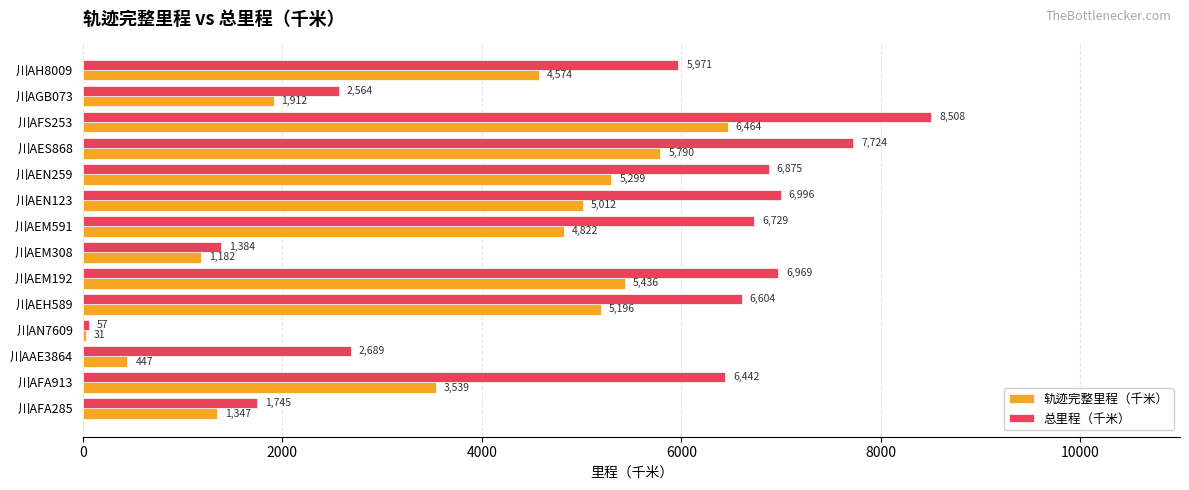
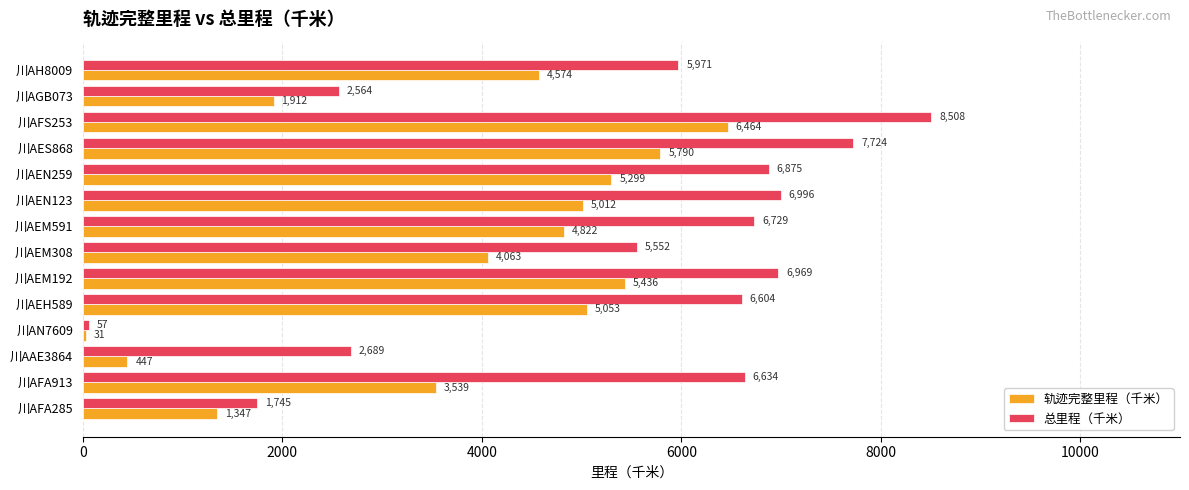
  {
    "轨迹完整里程（千米）": {
      "川AH8009": "4,574",
      "川AGB073": "1,912",
      "川AFS253": "6,464",
      "川AES868": "5,790",
      "川AEN259": "5,299",
      "川AEN123": "5,012",
      "川AEM591": "4,822",
-     "川AEM308": "1,182",
+     "川AEM308": "4,063",
      "川AEM192": "5,436",
-     "川AEH589": "5,196",
+     "川AEH589": "5,053",
      "川AN7609": "31",
      "川AAE3864": "447",
      "川AFA913": "3,539",
      "川AFA285": "1,347"
    },
    "总里程（千米）": {
      "川AH8009": "5,971",
      "川AGB073": "2,564",
      "川AFS253": "8,508",
      "川AES868": "7,724",
      "川AEN259": "6,875",
      "川AEN123": "6,996",
      "川AEM591": "6,729",
-     "川AEM308": "1,384",
+     "川AEM308": "5,552",
      "川AEM192": "6,969",
      "川AEH589": "6,604",
      "川AN7609": "57",
      "川AAE3864": "2,689",
-     "川AFA913": "6,442",
+     "川AFA913": "6,634",
      "川AFA285": "1,745"
    }
  }
